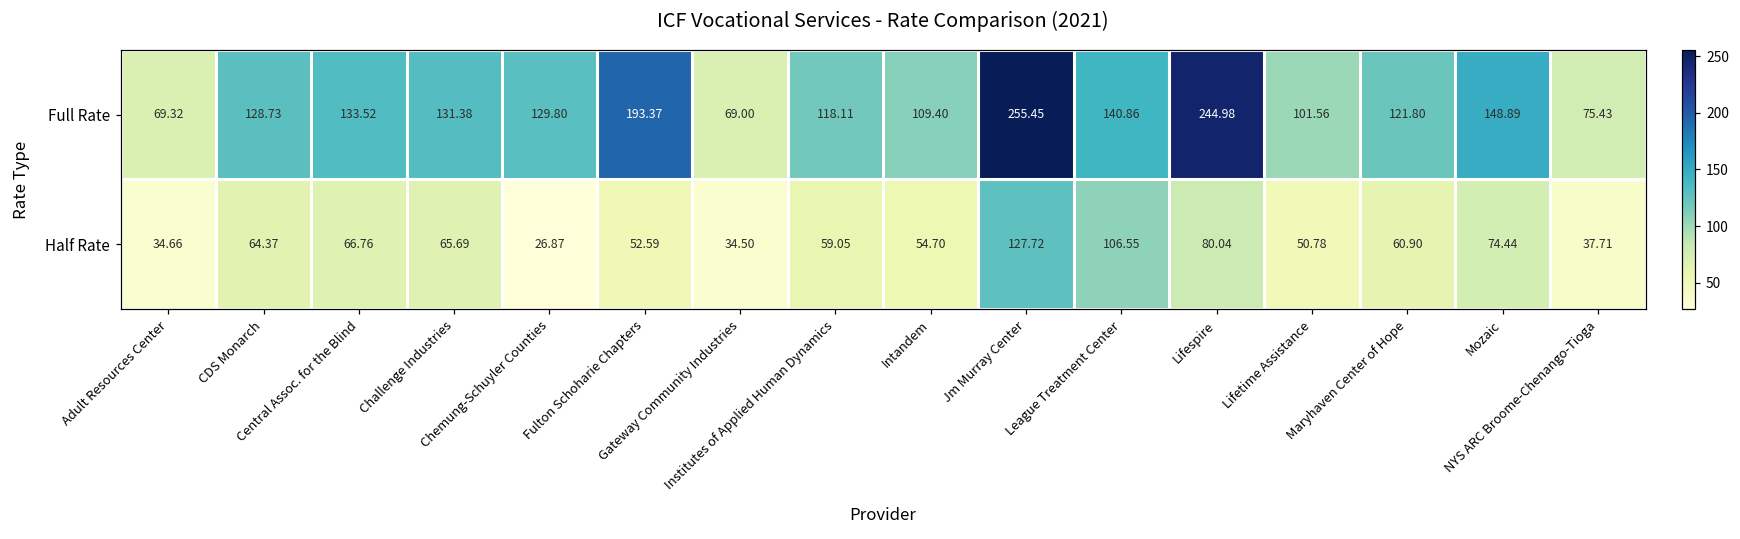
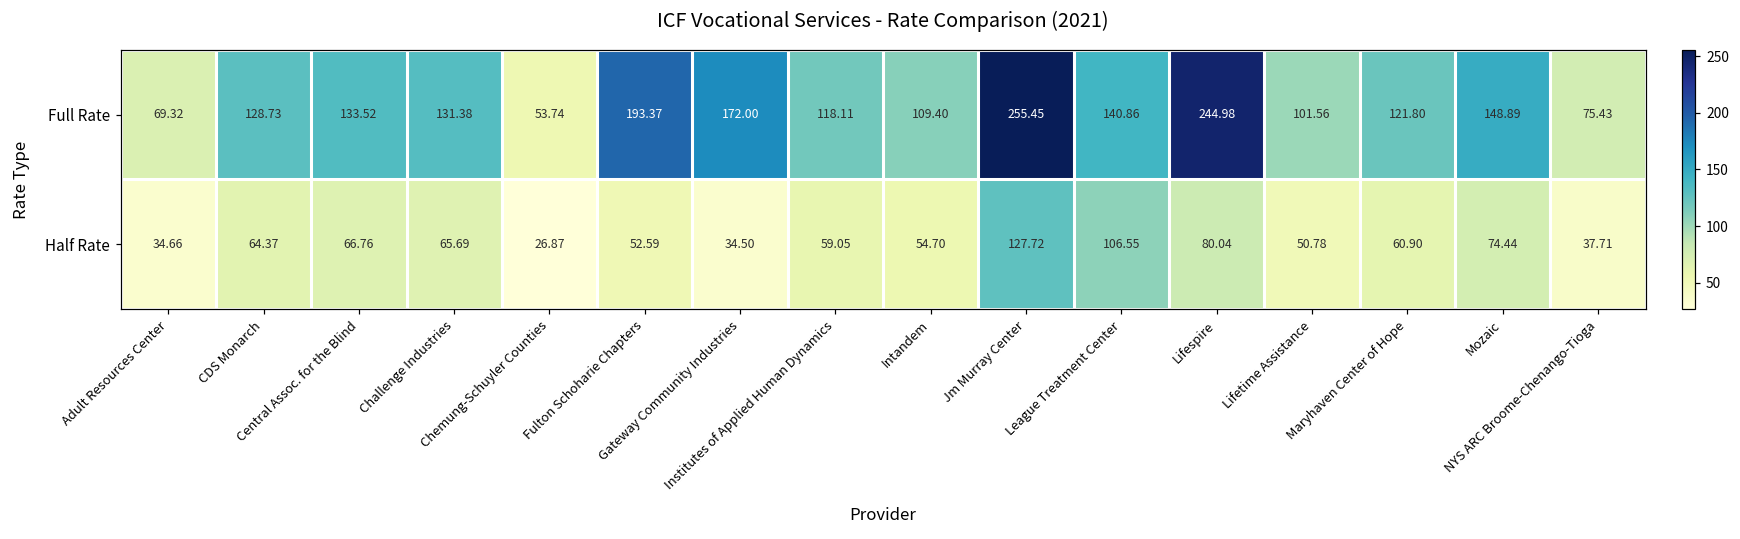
  {
    "Full Rate": {
      "Adult Resources Center": 69.32,
      "CDS Monarch": 128.73,
      "Central Assoc. for the Blind": 133.52,
      "Challenge Industries": 131.38,
-     "Chemung-Schuyler Counties": 129.80,
+     "Chemung-Schuyler Counties": 53.74,
      "Fulton Schoharie Chapters": 193.37,
-     "Gateway Community Industries": 69.00,
+     "Gateway Community Industries": 172.00,
      "Institutes of Applied Human Dynamics": 118.11,
      "Intandem": 109.40,
      "Jm Murray Center": 255.45,
      "League Treatment Center": 140.86,
      "Lifespire": 244.98,
      "Lifetime Assistance": 101.56,
      "Maryhaven Center of Hope": 121.80,
      "Mozaic": 148.89,
      "NYS ARC Broome-Chenango-Tioga": 75.43
    },
    "Half Rate": {
      "Adult Resources Center": 34.66,
      "CDS Monarch": 64.37,
      "Central Assoc. for the Blind": 66.76,
      "Challenge Industries": 65.69,
      "Chemung-Schuyler Counties": 26.87,
      "Fulton Schoharie Chapters": 52.59,
      "Gateway Community Industries": 34.50,
      "Institutes of Applied Human Dynamics": 59.05,
      "Intandem": 54.70,
      "Jm Murray Center": 127.72,
      "League Treatment Center": 106.55,
      "Lifespire": 80.04,
      "Lifetime Assistance": 50.78,
      "Maryhaven Center of Hope": 60.90,
      "Mozaic": 74.44,
      "NYS ARC Broome-Chenango-Tioga": 37.71
    }
  }
